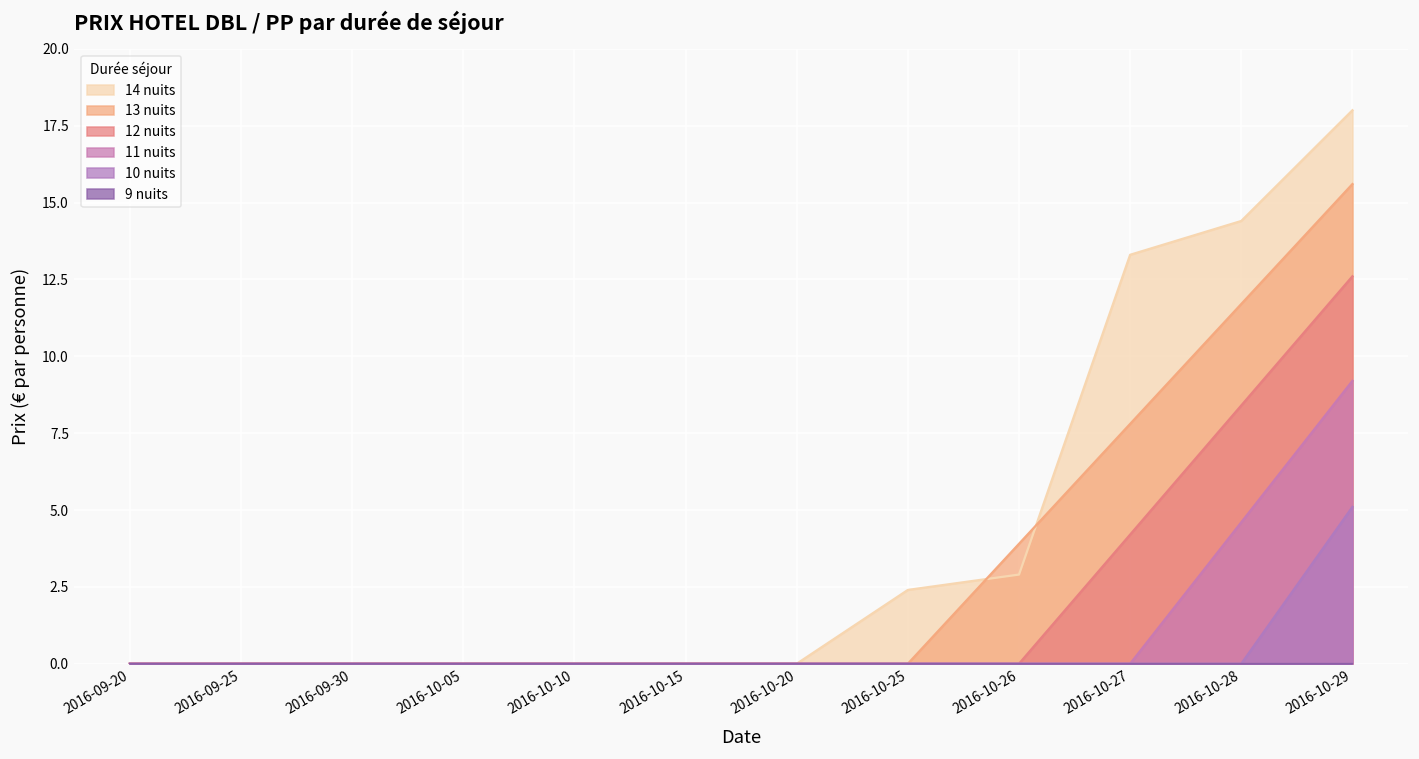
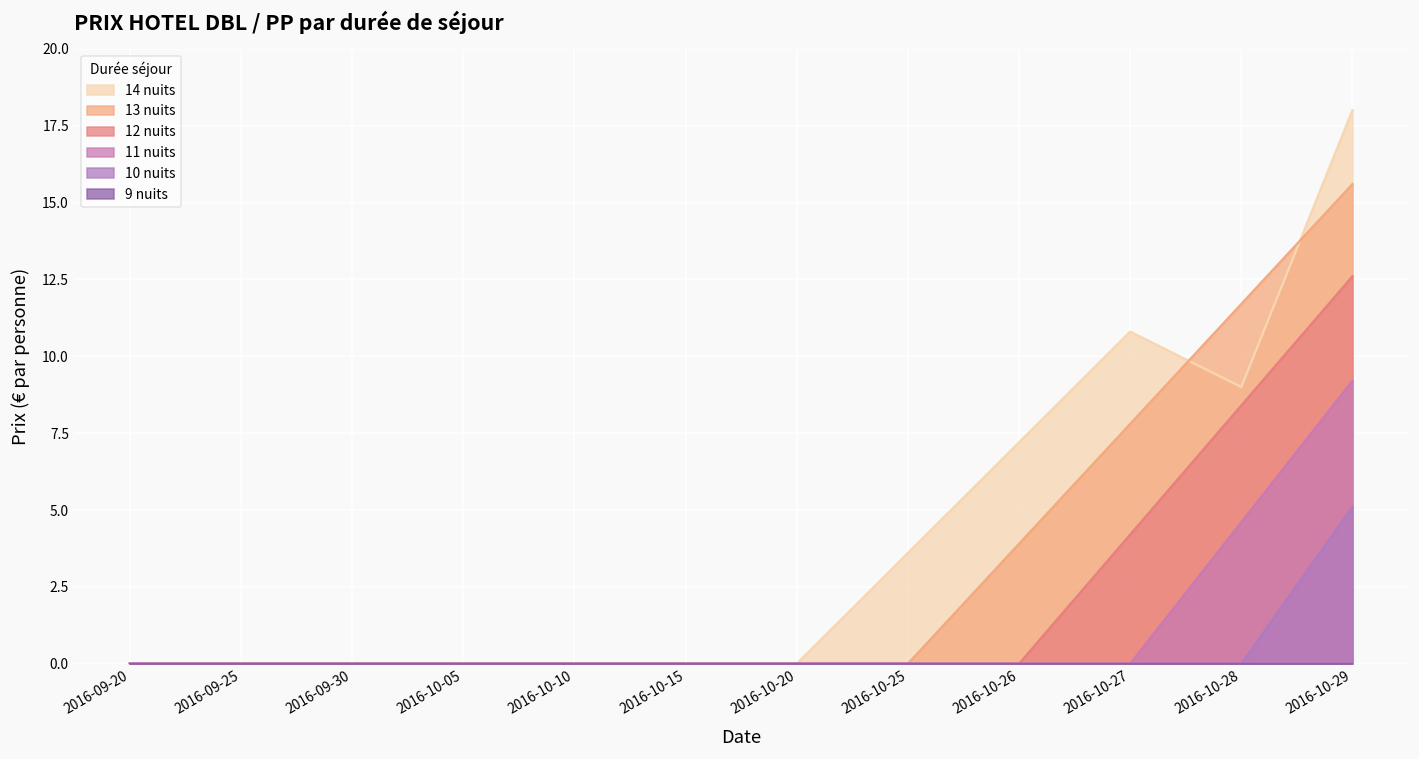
  {
    "14 nuits": {
-     "2016-10-25": 2.4,
-     "2016-10-26": 2.9,
-     "2016-10-27": 13.3,
-     "2016-10-28": 14.4,
+     "2016-10-25": 3.6,
+     "2016-10-26": 7.2,
+     "2016-10-27": 10.8,
+     "2016-10-28": 9.0,
      "2016-10-29": 18.0
    }
  }
